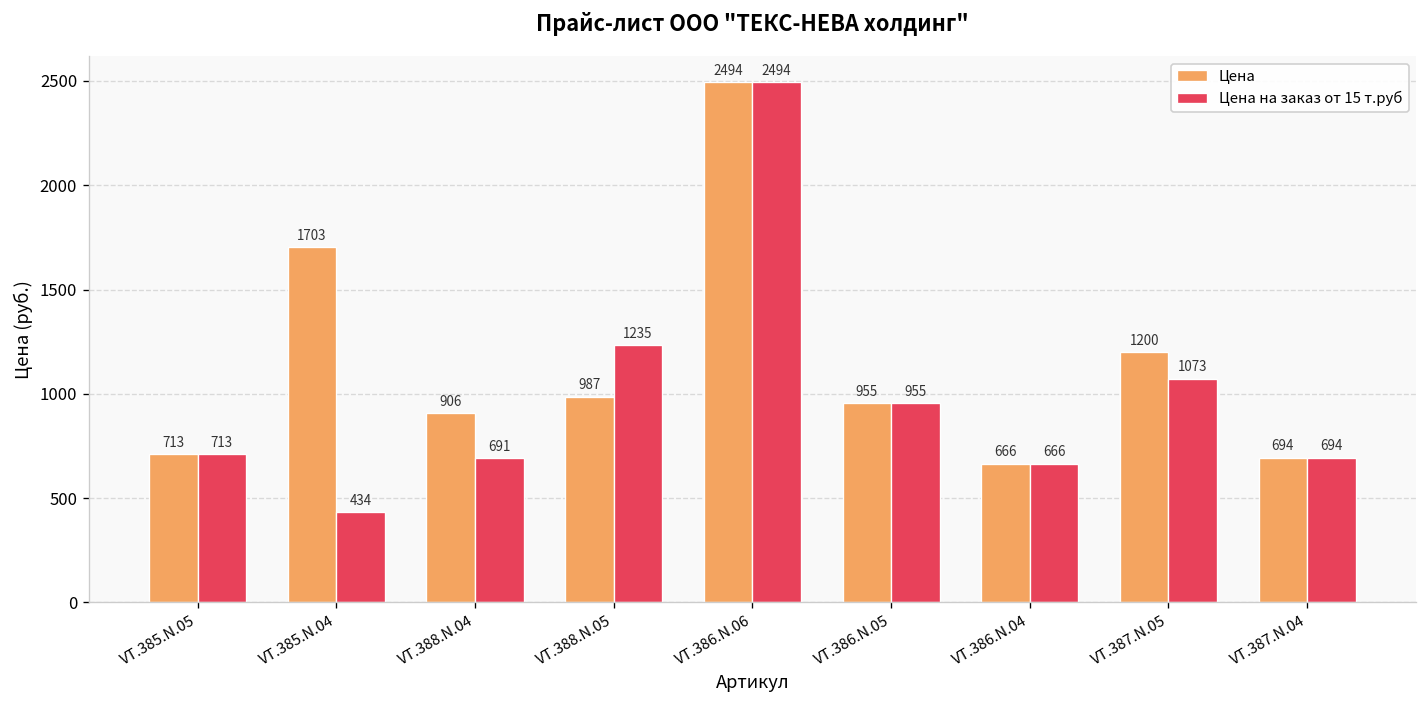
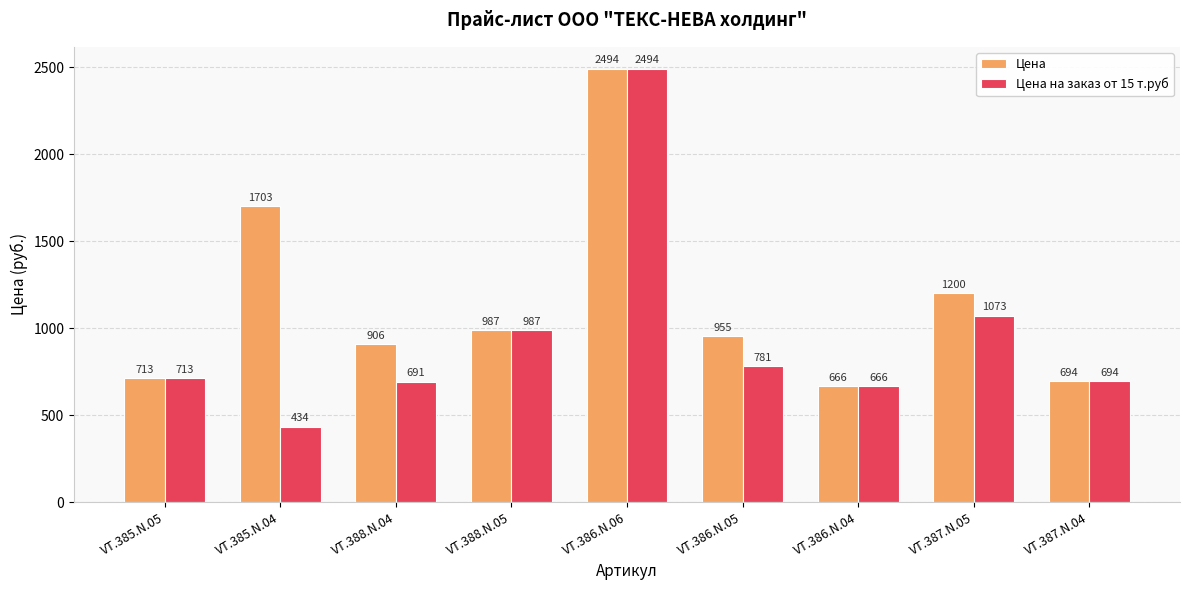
  {
    "Цена": {
      "VT.385.N.05": 713,
      "VT.385.N.04": 1703,
      "VT.388.N.04": 906,
      "VT.388.N.05": 987,
      "VT.386.N.06": 2494,
      "VT.386.N.05": 955,
      "VT.386.N.04": 666,
      "VT.387.N.05": 1200,
      "VT.387.N.04": 694
    },
    "Цена на заказ от 15 т.руб": {
      "VT.385.N.05": 713,
      "VT.385.N.04": 434,
      "VT.388.N.04": 691,
-     "VT.388.N.05": 1235,
+     "VT.388.N.05": 987,
      "VT.386.N.06": 2494,
-     "VT.386.N.05": 955,
+     "VT.386.N.05": 781,
      "VT.386.N.04": 666,
      "VT.387.N.05": 1073,
      "VT.387.N.04": 694
    }
  }
